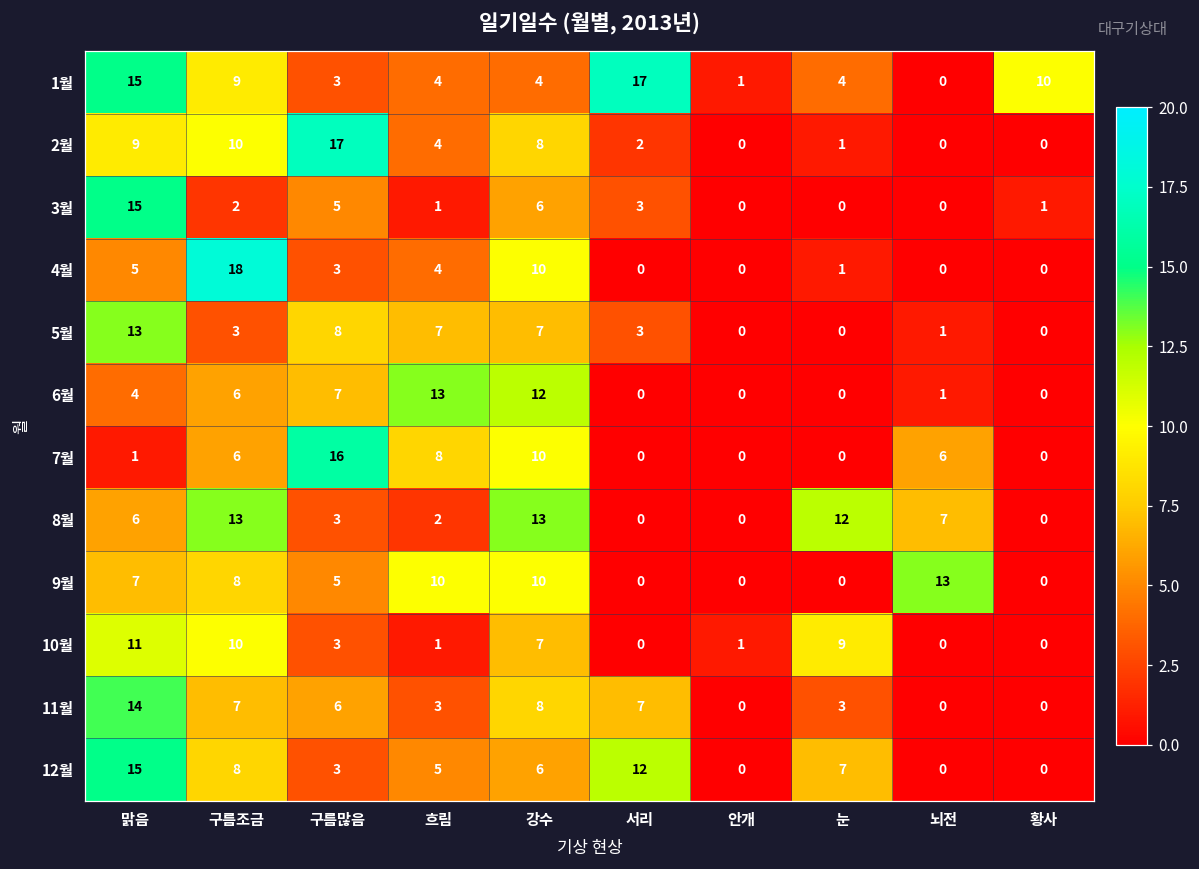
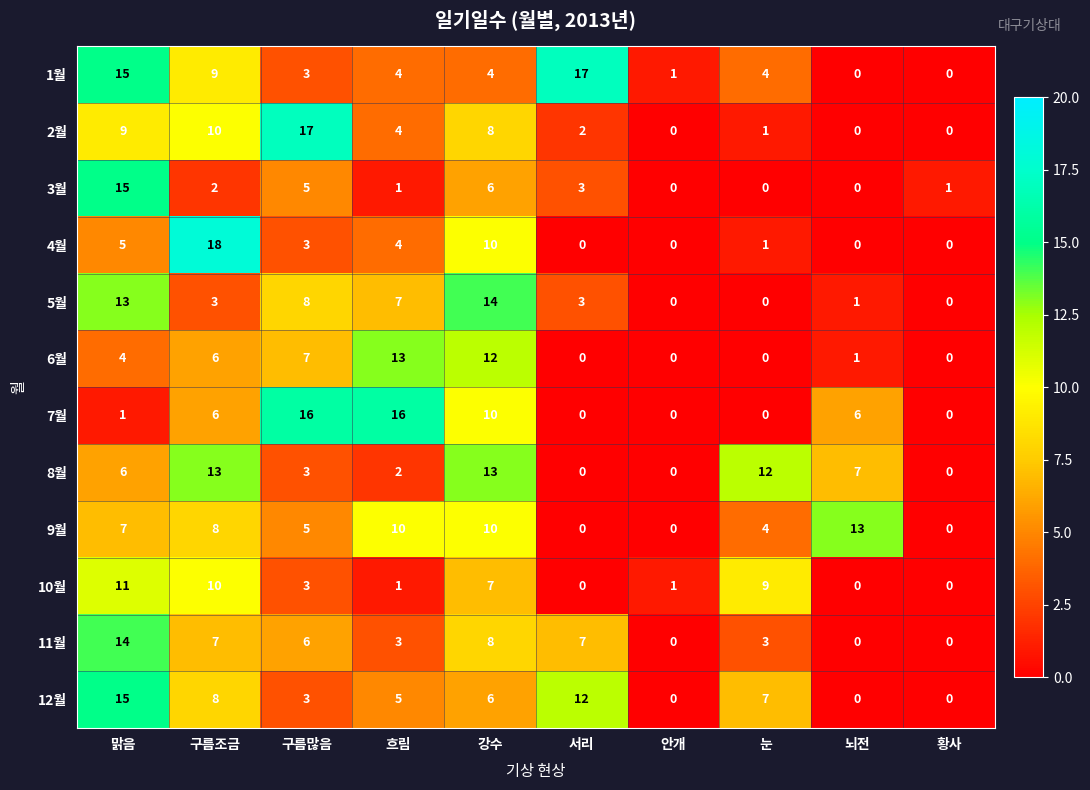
  {
    "1월": {
      "맑음": 15,
      "구름조금": 9,
      "구름많음": 3,
      "흐림": 4,
      "강수": 4,
      "서리": 17,
      "안개": 1,
      "눈": 4,
      "뇌전": 0,
-     "황사": 10
+     "황사": 0
    },
    "2월": {
      "맑음": 9,
      "구름조금": 10,
      "구름많음": 17,
      "흐림": 4,
      "강수": 8,
      "서리": 2,
      "안개": 0,
      "눈": 1,
      "뇌전": 0,
      "황사": 0
    },
    "3월": {
      "맑음": 15,
      "구름조금": 2,
      "구름많음": 5,
      "흐림": 1,
      "강수": 6,
      "서리": 3,
      "안개": 0,
      "눈": 0,
      "뇌전": 0,
      "황사": 1
    },
    "4월": {
      "맑음": 5,
      "구름조금": 18,
      "구름많음": 3,
      "흐림": 4,
      "강수": 10,
      "서리": 0,
      "안개": 0,
      "눈": 1,
      "뇌전": 0,
      "황사": 0
    },
    "5월": {
      "맑음": 13,
      "구름조금": 3,
      "구름많음": 8,
      "흐림": 7,
-     "강수": 7,
+     "강수": 14,
      "서리": 3,
      "안개": 0,
      "눈": 0,
      "뇌전": 1,
      "황사": 0
    },
    "6월": {
      "맑음": 4,
      "구름조금": 6,
      "구름많음": 7,
      "흐림": 13,
      "강수": 12,
      "서리": 0,
      "안개": 0,
      "눈": 0,
      "뇌전": 1,
      "황사": 0
    },
    "7월": {
      "맑음": 1,
      "구름조금": 6,
      "구름많음": 16,
-     "흐림": 8,
+     "흐림": 16,
      "강수": 10,
      "서리": 0,
      "안개": 0,
      "눈": 0,
      "뇌전": 6,
      "황사": 0
    },
    "8월": {
      "맑음": 6,
      "구름조금": 13,
      "구름많음": 3,
      "흐림": 2,
      "강수": 13,
      "서리": 0,
      "안개": 0,
      "눈": 12,
      "뇌전": 7,
      "황사": 0
    },
    "9월": {
      "맑음": 7,
      "구름조금": 8,
      "구름많음": 5,
      "흐림": 10,
      "강수": 10,
      "서리": 0,
      "안개": 0,
-     "눈": 0,
+     "눈": 4,
      "뇌전": 13,
      "황사": 0
    },
    "10월": {
      "맑음": 11,
      "구름조금": 10,
      "구름많음": 3,
      "흐림": 1,
      "강수": 7,
      "서리": 0,
      "안개": 1,
      "눈": 9,
      "뇌전": 0,
      "황사": 0
    },
    "11월": {
      "맑음": 14,
      "구름조금": 7,
      "구름많음": 6,
      "흐림": 3,
      "강수": 8,
      "서리": 7,
      "안개": 0,
      "눈": 3,
      "뇌전": 0,
      "황사": 0
    },
    "12월": {
      "맑음": 15,
      "구름조금": 8,
      "구름많음": 3,
      "흐림": 5,
      "강수": 6,
      "서리": 12,
      "안개": 0,
      "눈": 7,
      "뇌전": 0,
      "황사": 0
    }
  }
